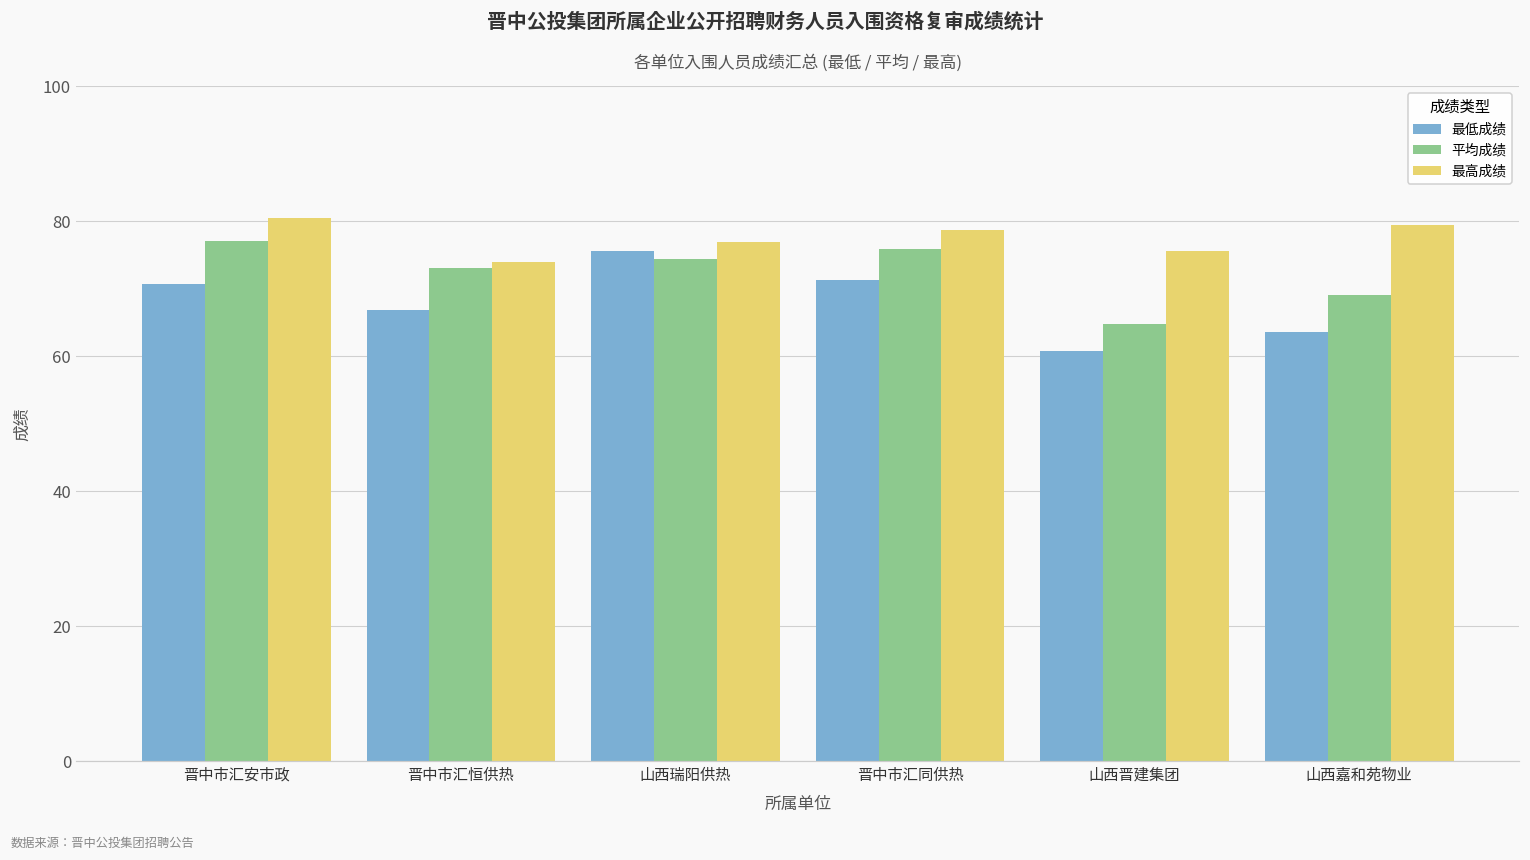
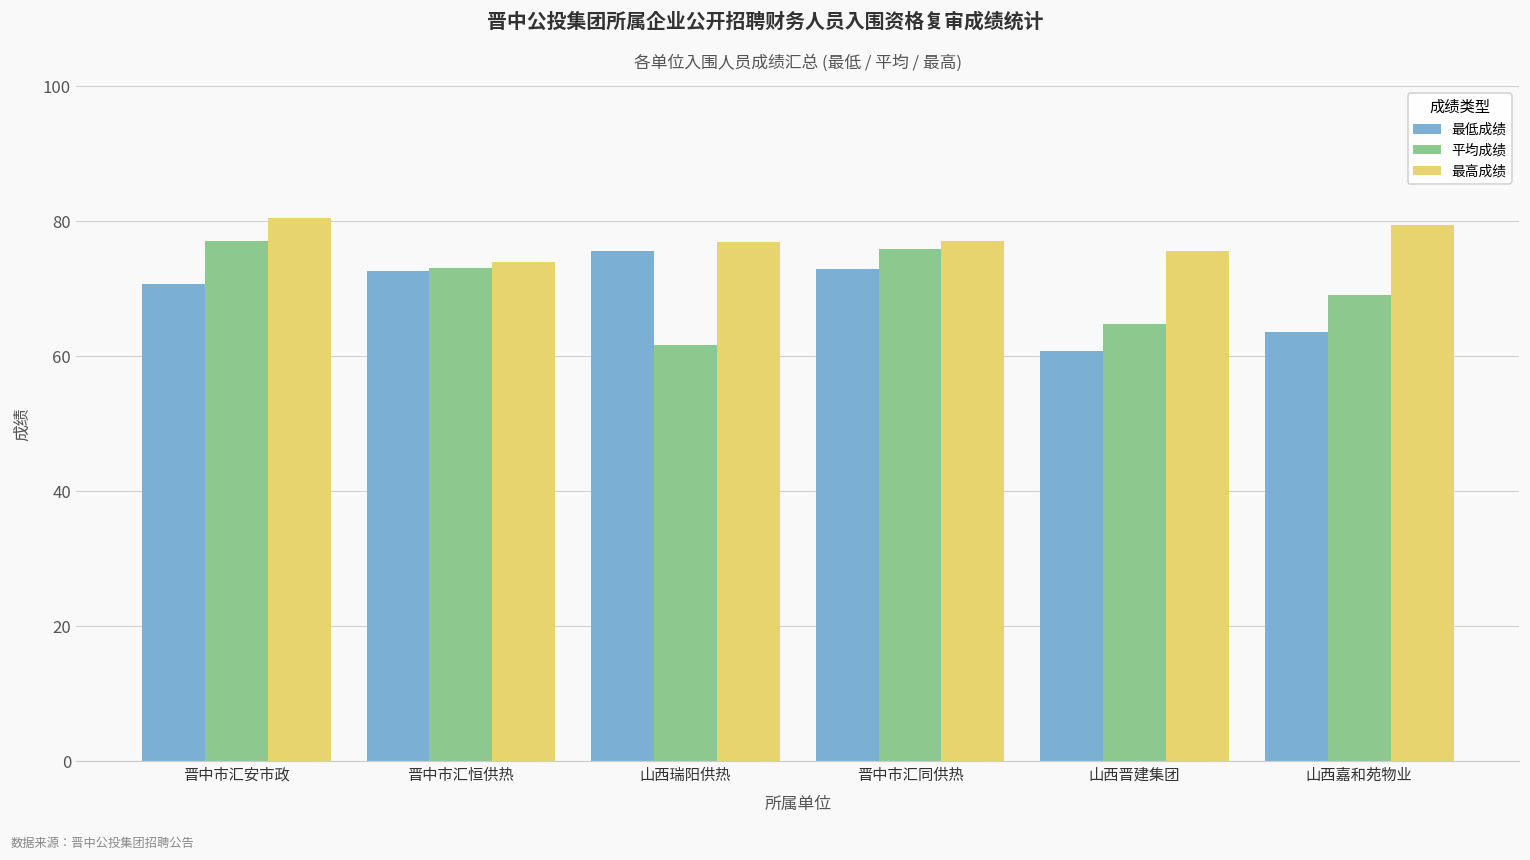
  {
    "最低成绩": {
      "晋中市汇安市政": 71,
-     "晋中市汇恒供热": 67,
+     "晋中市汇恒供热": 73,
      "山西瑞阳供热": 76,
-     "晋中市汇同供热": 71,
+     "晋中市汇同供热": 73,
      "山西晋建集团": 61,
      "山西嘉和苑物业": 64
    },
    "平均成绩": {
      "晋中市汇安市政": 77,
      "晋中市汇恒供热": 73,
-     "山西瑞阳供热": 74,
+     "山西瑞阳供热": 62,
      "晋中市汇同供热": 76,
      "山西晋建集团": 65,
      "山西嘉和苑物业": 69
    },
    "最高成绩": {
      "晋中市汇安市政": 81,
      "晋中市汇恒供热": 74,
      "山西瑞阳供热": 77,
-     "晋中市汇同供热": 79,
+     "晋中市汇同供热": 77,
      "山西晋建集团": 76,
      "山西嘉和苑物业": 79
    }
  }
